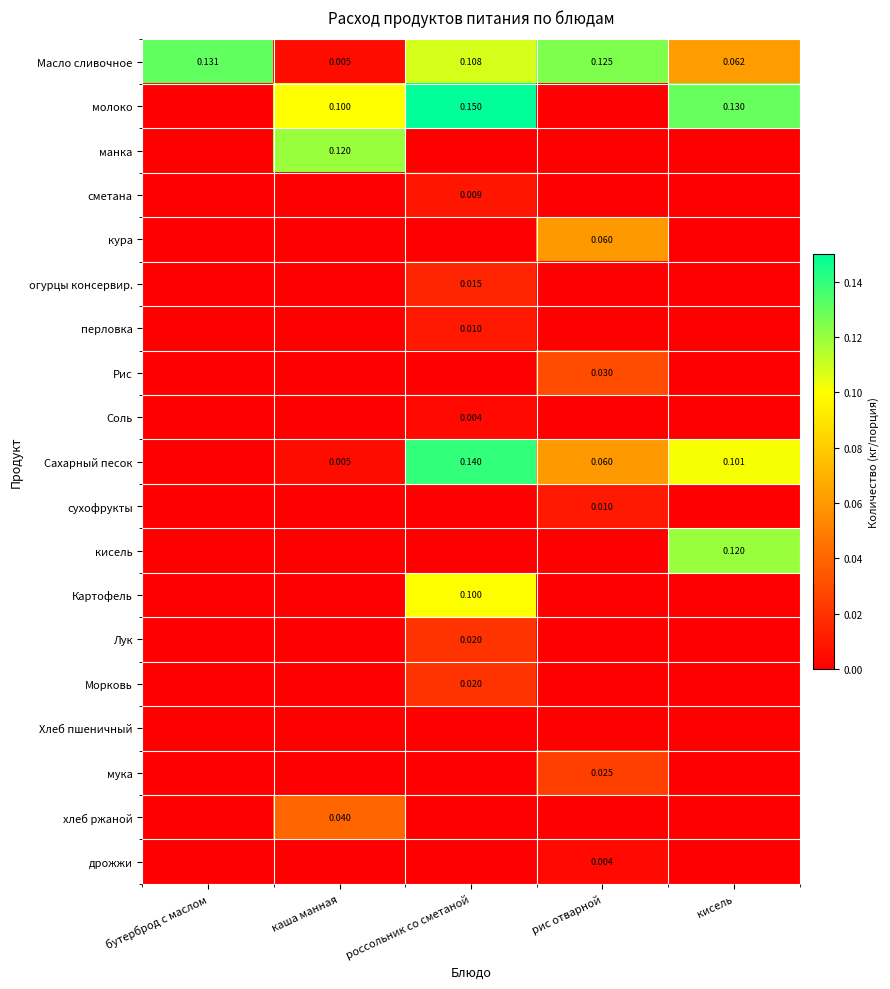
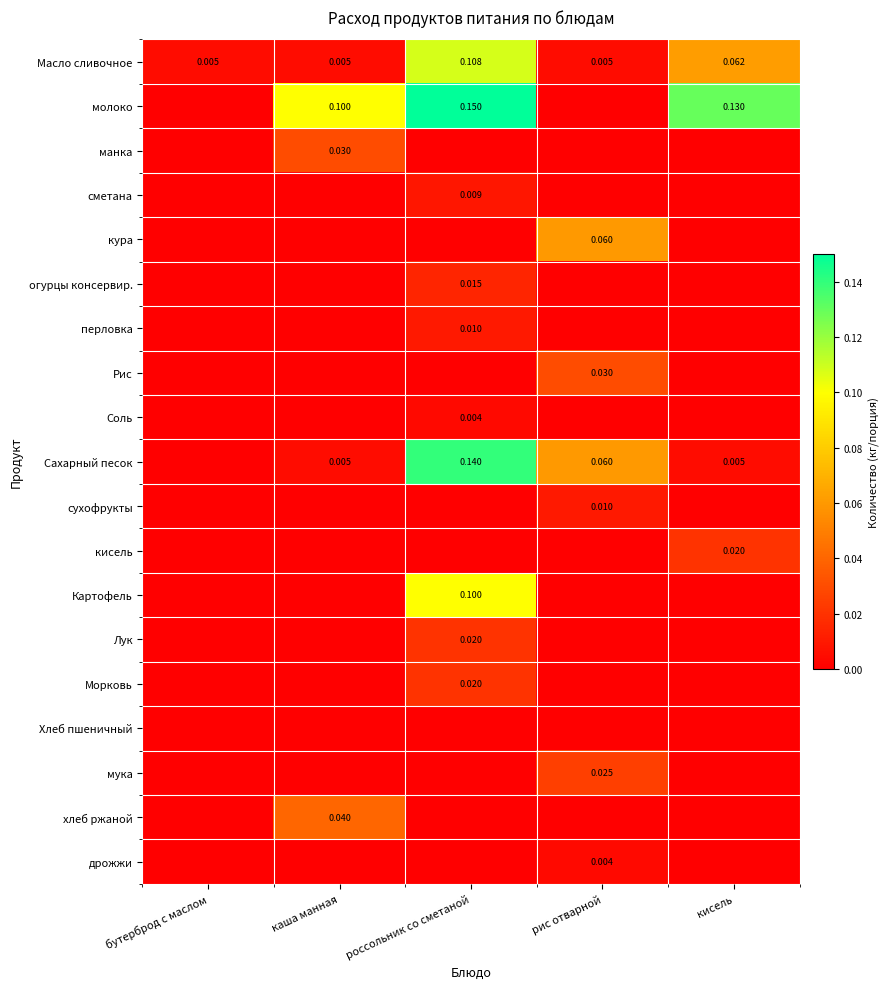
  {
    "Масло сливочное": {
-     "бутерброд с маслом": 0.131,
+     "бутерброд с маслом": 0.005,
      "каша манная": 0.005,
      "россольник со сметаной": 0.108,
-     "рис отварной": 0.125,
+     "рис отварной": 0.005,
      "кисель": 0.062
    },
    "молоко": {
      "каша манная": 0.100,
      "россольник со сметаной": 0.150,
      "кисель": 0.130
    },
    "манка": {
-     "каша манная": 0.120
+     "каша манная": 0.030
    },
    "сметана": {
      "россольник со сметаной": 0.009
    },
    "кура": {
      "рис отварной": 0.060
    },
    "огурцы консервир.": {
      "россольник со сметаной": 0.015
    },
    "перловка": {
      "россольник со сметаной": 0.010
    },
    "Рис": {
      "рис отварной": 0.030
    },
    "Соль": {
      "россольник со сметаной": 0.004
    },
    "Сахарный песок": {
      "каша манная": 0.005,
      "россольник со сметаной": 0.140,
      "рис отварной": 0.060,
-     "кисель": 0.101
+     "кисель": 0.005
    },
    "сухофрукты": {
      "рис отварной": 0.010
    },
    "кисель": {
-     "кисель": 0.120
+     "кисель": 0.020
    },
    "Картофель": {
      "россольник со сметаной": 0.100
    },
    "Лук": {
      "россольник со сметаной": 0.020
    },
    "Морковь": {
      "россольник со сметаной": 0.020
    },
    "мука": {
      "рис отварной": 0.025
    },
    "хлеб ржаной": {
      "каша манная": 0.040
    },
    "дрожжи": {
      "рис отварной": 0.004
    }
  }
